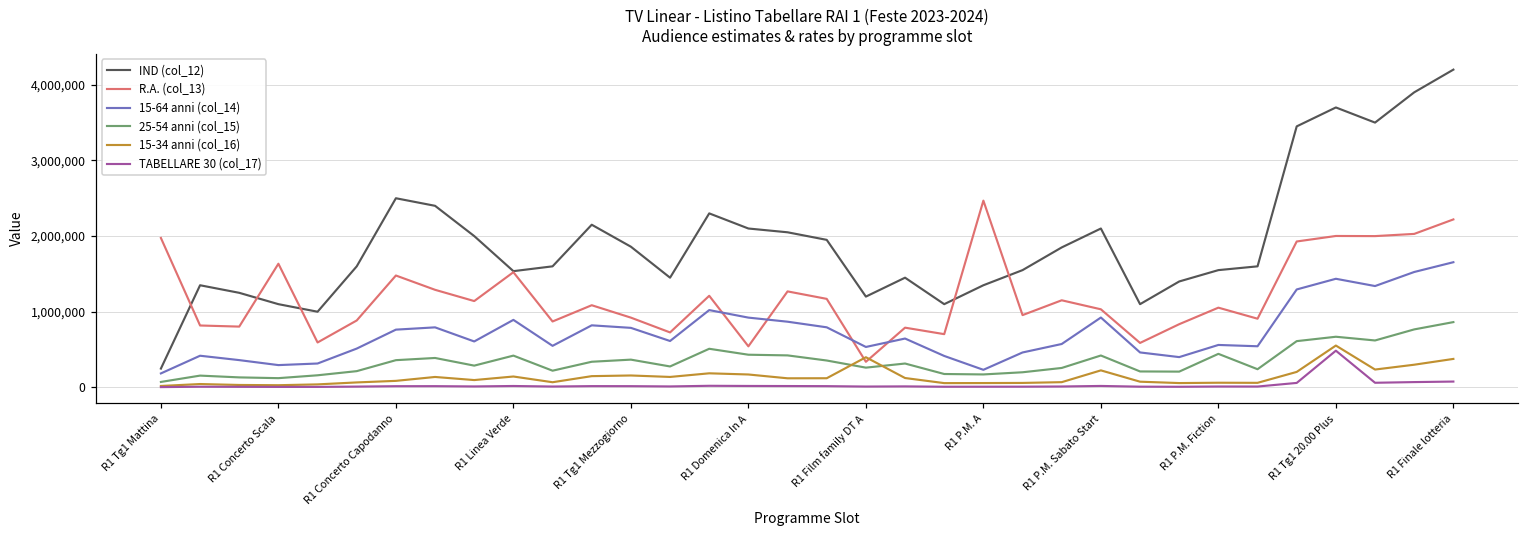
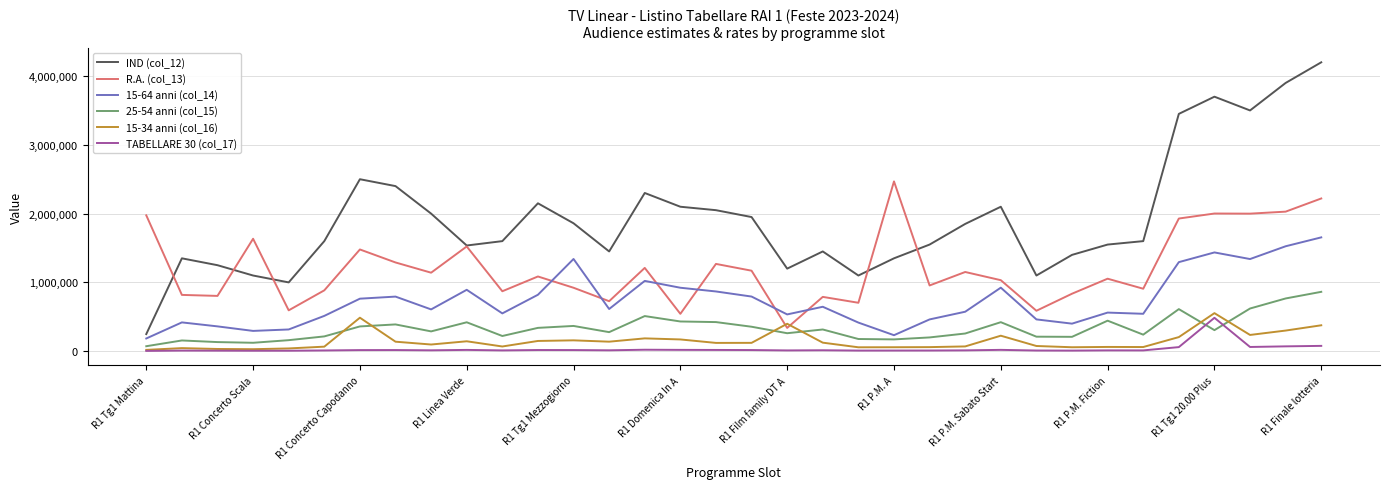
  {
    "IND (col_12)": {
      "R1 Tg1 Mattina": "200,000",
      "R1 Concerto Scala": "1,100,000",
      "R1 Concerto Capodanno": "2,500,000",
      "R1 Tg1 Mezzogiorno": "1,900,000",
      "R1 Domenica In A": "2,100,000",
      "R1 Film family DT A": "1,200,000",
      "R1 P.M. A": "1,400,000",
      "R1 P.M. Sabato Start": "2,100,000",
      "R1 P.M. Fiction": "1,600,000",
      "R1 Tg1 20.00 Plus": "3,700,000",
      "R1 Finale lotteria": "4,200,000"
    },
    "R.A. (col_13)": {
      "R1 Tg1 Mattina": "2,000,000",
      "R1 Concerto Scala": "1,600,000",
      "R1 Concerto Capodanno": "1,500,000",
      "R1 Tg1 Mezzogiorno": "900,000",
      "R1 Domenica In A": "500,000",
      "R1 Film family DT A": "300,000",
      "R1 P.M. A": "2,500,000",
      "R1 P.M. Sabato Start": "1,000,000",
      "R1 P.M. Fiction": "1,100,000",
      "R1 Tg1 20.00 Plus": "2,000,000",
      "R1 Finale lotteria": "2,200,000"
    },
    "15-64 anni (col_14)": {
      "R1 Tg1 Mattina": "200,000",
      "R1 Concerto Scala": "300,000",
      "R1 Concerto Capodanno": "800,000",
      "R1 Linea Verde": "900,000",
-     "R1 Tg1 Mezzogiorno": "800,000",
+     "R1 Tg1 Mezzogiorno": "1,300,000",
      "R1 Domenica In A": "900,000",
      "R1 Film family DT A": "500,000",
      "R1 P.M. A": "200,000",
      "R1 P.M. Sabato Start": "900,000",
      "R1 P.M. Fiction": "600,000",
      "R1 Tg1 20.00 Plus": "1,400,000",
      "R1 Finale lotteria": "1,700,000"
    },
    "25-54 anni (col_15)": {
      "R1 Tg1 Mattina": "100,000",
      "R1 Concerto Scala": "100,000",
      "R1 Concerto Capodanno": "400,000",
      "R1 Linea Verde": "400,000",
      "R1 Tg1 Mezzogiorno": "400,000",
      "R1 Domenica In A": "400,000",
      "R1 Film family DT A": "300,000",
      "R1 P.M. A": "200,000",
      "R1 P.M. Sabato Start": "400,000",
      "R1 P.M. Fiction": "400,000",
-     "R1 Tg1 20.00 Plus": "700,000",
+     "R1 Tg1 20.00 Plus": "300,000",
      "R1 Finale lotteria": "900,000"
    },
    "15-34 anni (col_16)": {
-     "R1 Concerto Capodanno": "100,000",
+     "R1 Concerto Capodanno": "500,000",
      "R1 Linea Verde": "100,000",
      "R1 Tg1 Mezzogiorno": "200,000",
      "R1 Domenica In A": "200,000",
      "R1 Film family DT A": "400,000",
      "R1 P.M. A": "100,000",
      "R1 P.M. Sabato Start": "200,000",
      "R1 P.M. Fiction": "100,000",
      "R1 Tg1 20.00 Plus": "600,000",
      "R1 Finale lotteria": "400,000"
    },
    "TABELLARE 30 (col_17)": {
      "R1 Concerto Capodanno": "0",
      "R1 Linea Verde": "0",
      "R1 Tg1 Mezzogiorno": "0",
      "R1 Domenica In A": "0",
      "R1 Film family DT A": "0",
      "R1 P.M. A": "0",
      "R1 P.M. Sabato Start": "0",
      "R1 P.M. Fiction": "0",
      "R1 Tg1 20.00 Plus": "500,000",
      "R1 Finale lotteria": "100,000"
    }
  }
